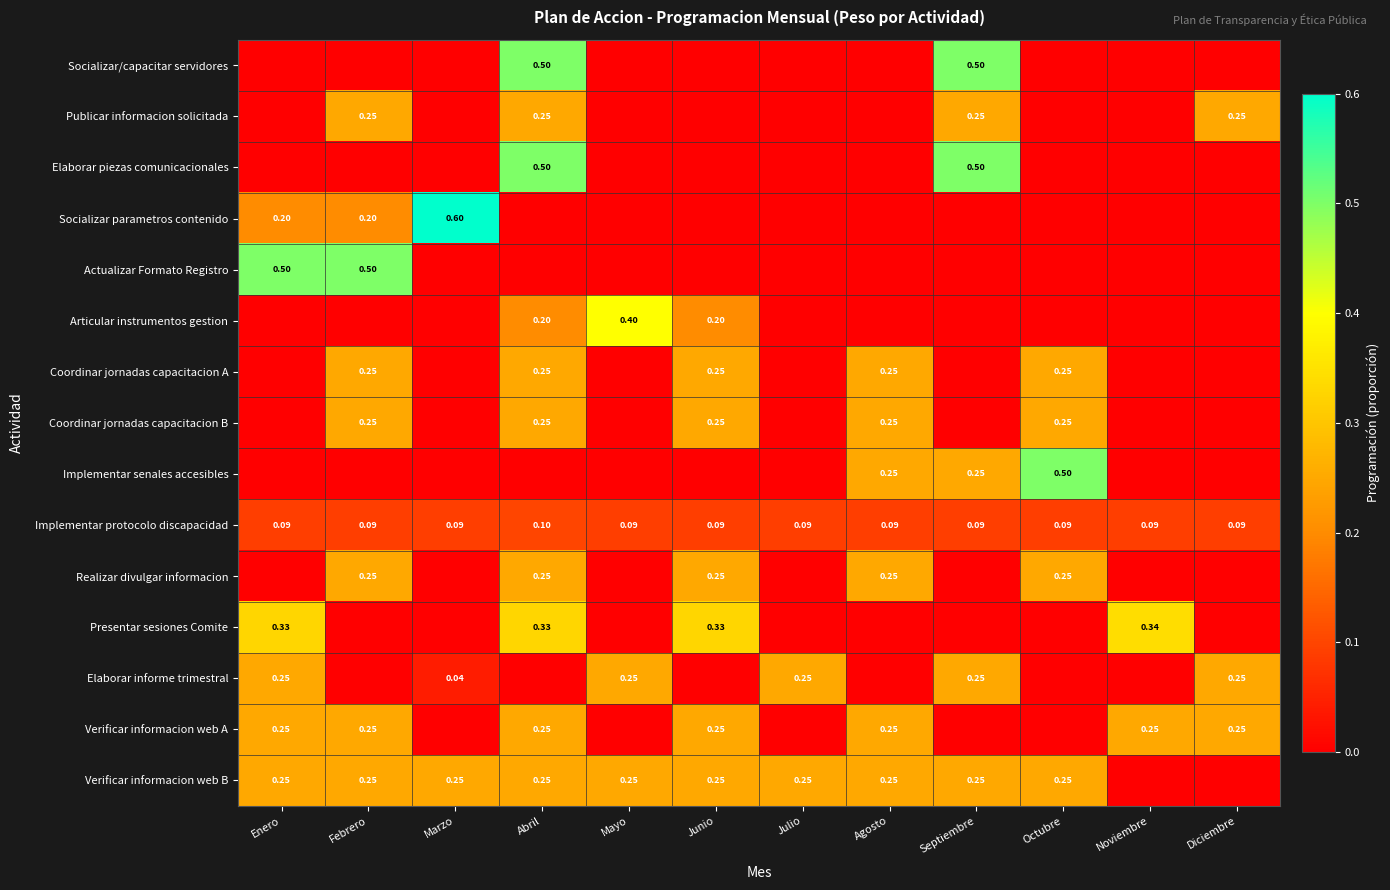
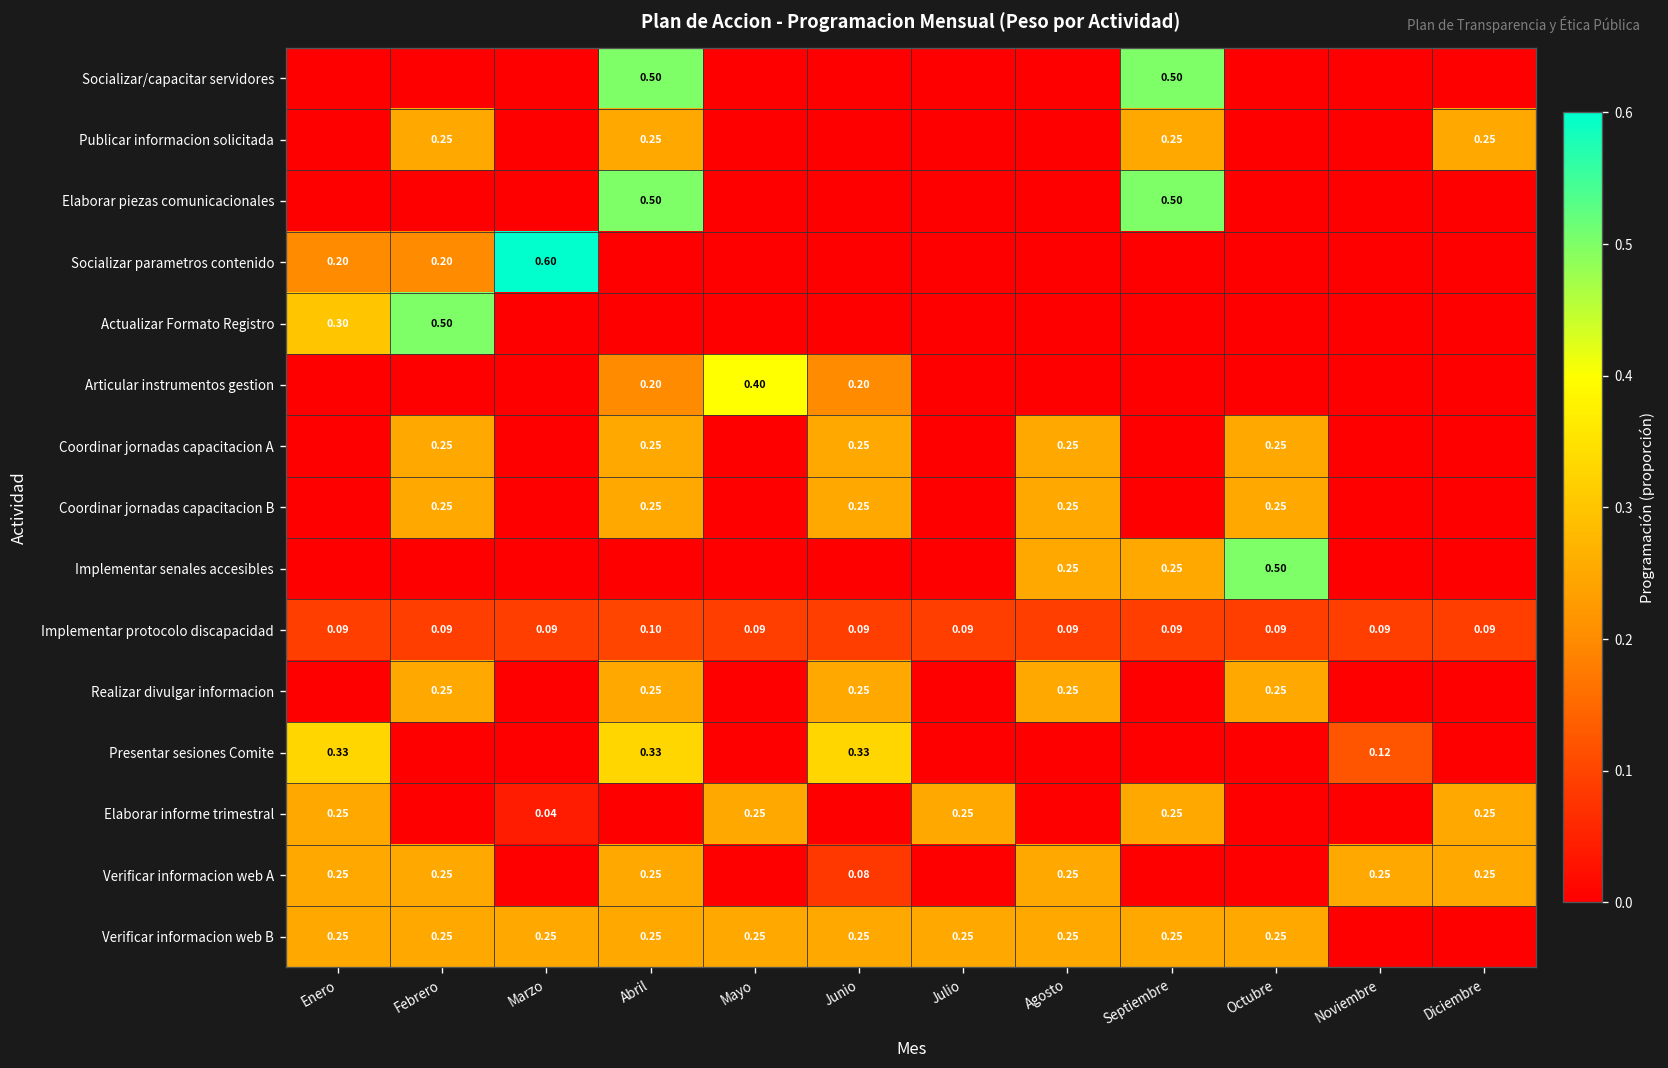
  {
    "Socializar/capacitar servidores": {
      "Abril": 0.50,
      "Septiembre": 0.50
    },
    "Publicar informacion solicitada": {
      "Febrero": 0.25,
      "Abril": 0.25,
      "Septiembre": 0.25,
      "Diciembre": 0.25
    },
    "Elaborar piezas comunicacionales": {
      "Abril": 0.50,
      "Septiembre": 0.50
    },
    "Socializar parametros contenido": {
      "Enero": 0.20,
      "Febrero": 0.20,
      "Marzo": 0.60
    },
    "Actualizar Formato Registro": {
-     "Enero": 0.50,
+     "Enero": 0.30,
      "Febrero": 0.50
    },
    "Articular instrumentos gestion": {
      "Abril": 0.20,
      "Mayo": 0.40,
      "Junio": 0.20
    },
    "Coordinar jornadas capacitacion A": {
      "Febrero": 0.25,
      "Abril": 0.25,
      "Junio": 0.25,
      "Agosto": 0.25,
      "Octubre": 0.25
    },
    "Coordinar jornadas capacitacion B": {
      "Febrero": 0.25,
      "Abril": 0.25,
      "Junio": 0.25,
      "Agosto": 0.25,
      "Octubre": 0.25
    },
    "Implementar senales accesibles": {
      "Agosto": 0.25,
      "Septiembre": 0.25,
      "Octubre": 0.50
    },
    "Implementar protocolo discapacidad": {
      "Enero": 0.09,
      "Febrero": 0.09,
      "Marzo": 0.09,
      "Abril": 0.10,
      "Mayo": 0.09,
      "Junio": 0.09,
      "Julio": 0.09,
      "Agosto": 0.09,
      "Septiembre": 0.09,
      "Octubre": 0.09,
      "Noviembre": 0.09,
      "Diciembre": 0.09
    },
    "Realizar divulgar informacion": {
      "Febrero": 0.25,
      "Abril": 0.25,
      "Junio": 0.25,
      "Agosto": 0.25,
      "Octubre": 0.25
    },
    "Presentar sesiones Comite": {
      "Enero": 0.33,
      "Abril": 0.33,
      "Junio": 0.33,
-     "Noviembre": 0.34
+     "Noviembre": 0.12
    },
    "Elaborar informe trimestral": {
      "Enero": 0.25,
      "Marzo": 0.04,
      "Mayo": 0.25,
      "Julio": 0.25,
      "Septiembre": 0.25,
      "Diciembre": 0.25
    },
    "Verificar informacion web A": {
      "Enero": 0.25,
      "Febrero": 0.25,
      "Abril": 0.25,
-     "Junio": 0.25,
+     "Junio": 0.08,
      "Agosto": 0.25,
      "Noviembre": 0.25,
      "Diciembre": 0.25
    },
    "Verificar informacion web B": {
      "Enero": 0.25,
      "Febrero": 0.25,
      "Marzo": 0.25,
      "Abril": 0.25,
      "Mayo": 0.25,
      "Junio": 0.25,
      "Julio": 0.25,
      "Agosto": 0.25,
      "Septiembre": 0.25,
      "Octubre": 0.25
    }
  }
